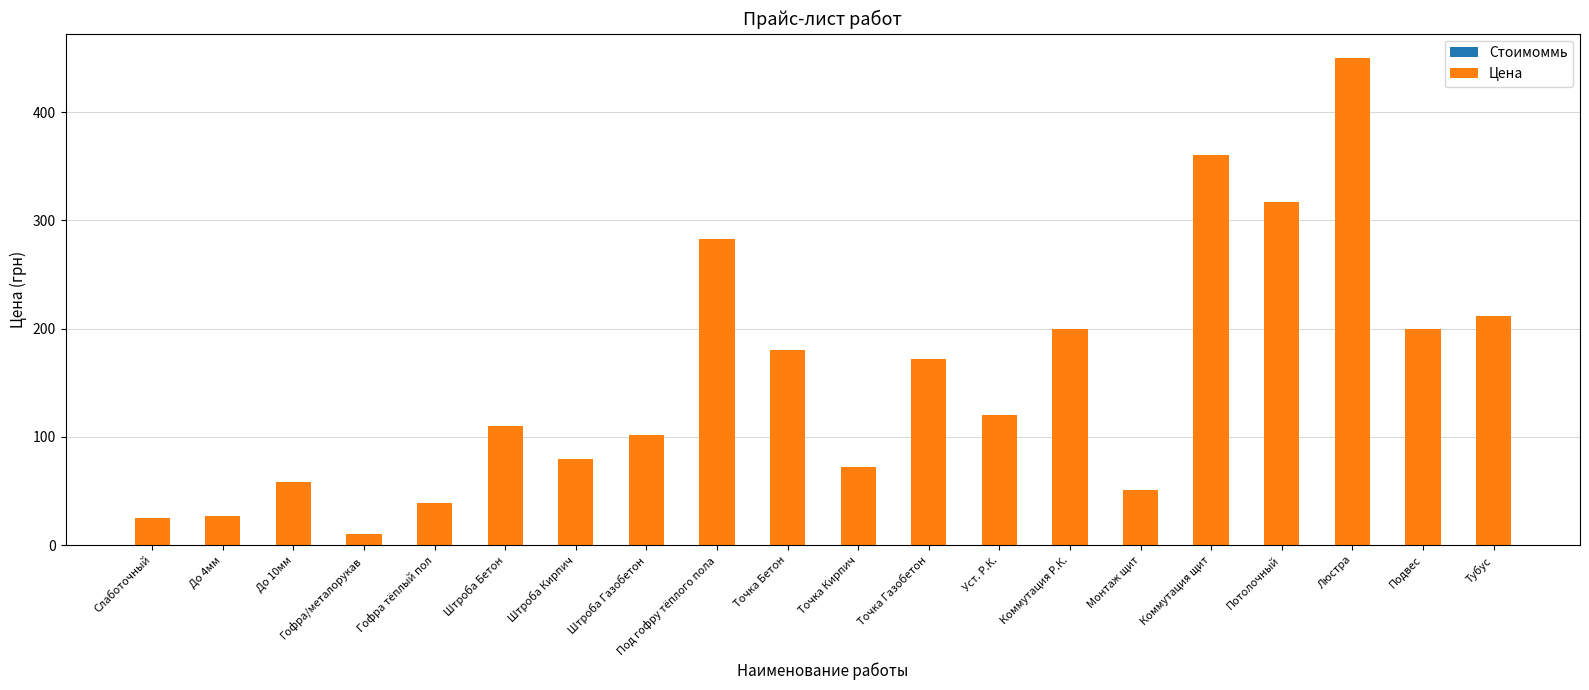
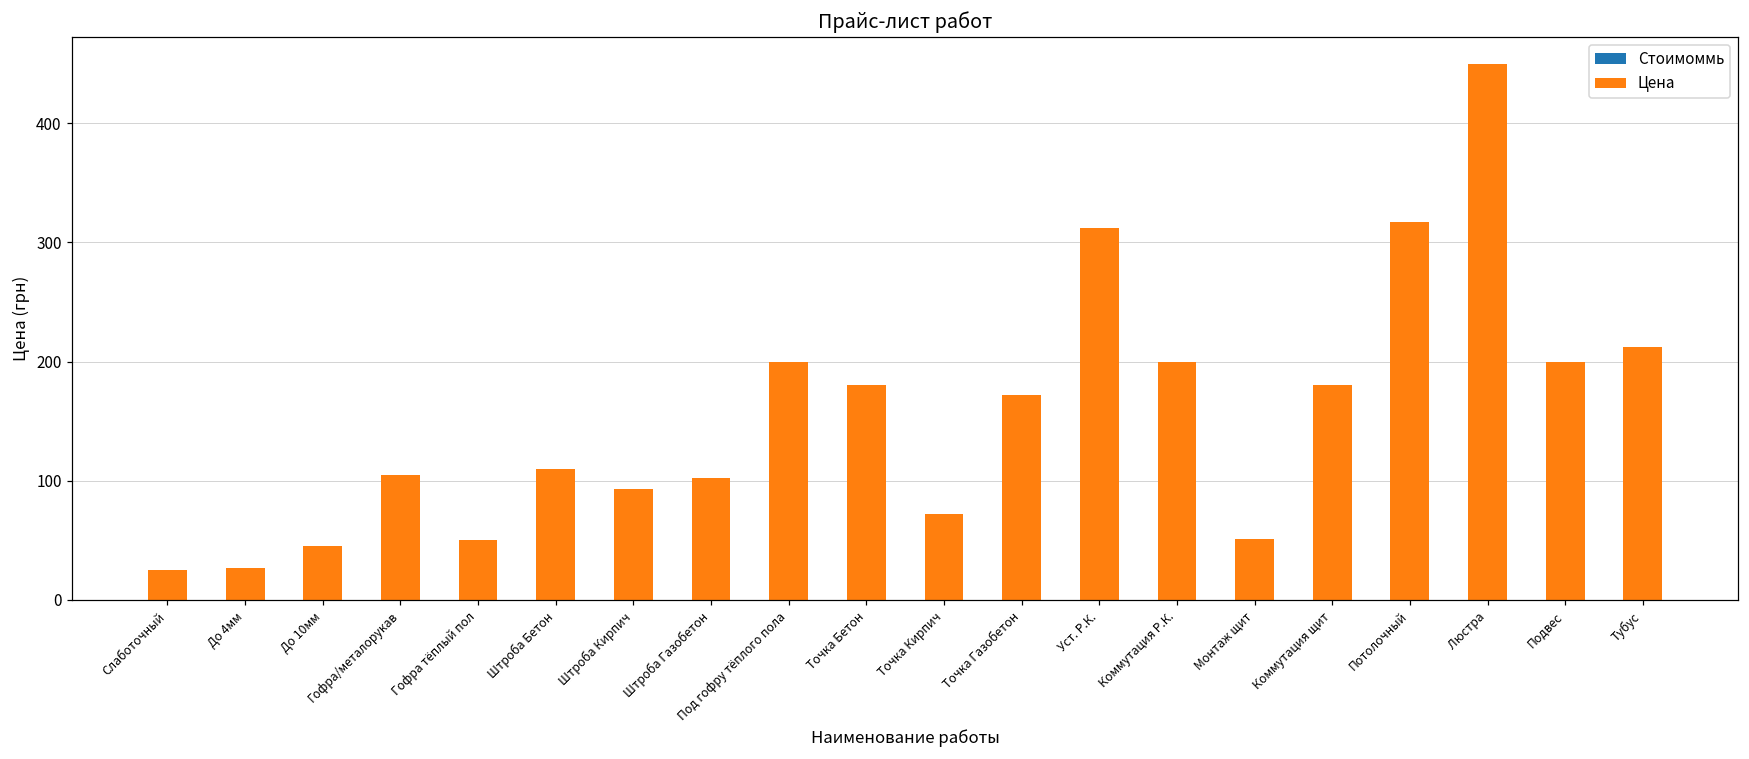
  {
    "Стоимоммь": {
      "Слаботочный": 0,
      "До 4мм": 0,
      "До 10мм": 0,
      "Гофра/металорукав": 0,
      "Гофра тёплый пол": 0,
      "Штроба Бетон": 0,
      "Штроба Кирпич": 0,
      "Штроба Газобетон": 0,
      "Под гофру тёплого пола": 0,
      "Точка Бетон": 0,
      "Точка Кирпич": 0,
      "Точка Газобетон": 0,
      "Уст. Р.К.": 0,
      "Коммутация Р.К.": 0,
      "Монтаж щит": 0,
      "Коммутация щит": 0,
      "Потолочный": 0,
      "Люстра": 0,
      "Подвес": 0,
      "Тубус": 0
    },
    "Цена": {
      "Слаботочный": 25,
      "До 4мм": 27,
-     "До 10мм": 58,
-     "Гофра/металорукав": 10,
-     "Гофра тёплый пол": 39,
+     "До 10мм": 45,
+     "Гофра/металорукав": 105,
+     "Гофра тёплый пол": 50,
      "Штроба Бетон": 110,
-     "Штроба Кирпич": 80,
+     "Штроба Кирпич": 93,
      "Штроба Газобетон": 102,
-     "Под гофру тёплого пола": 283,
+     "Под гофру тёплого пола": 200,
      "Точка Бетон": 180,
      "Точка Кирпич": 72,
      "Точка Газобетон": 172,
-     "Уст. Р.К.": 120,
+     "Уст. Р.К.": 312,
      "Коммутация Р.К.": 200,
      "Монтаж щит": 51,
-     "Коммутация щит": 360,
+     "Коммутация щит": 180,
      "Потолочный": 317,
      "Люстра": 450,
      "Подвес": 200,
      "Тубус": 212
    }
  }
